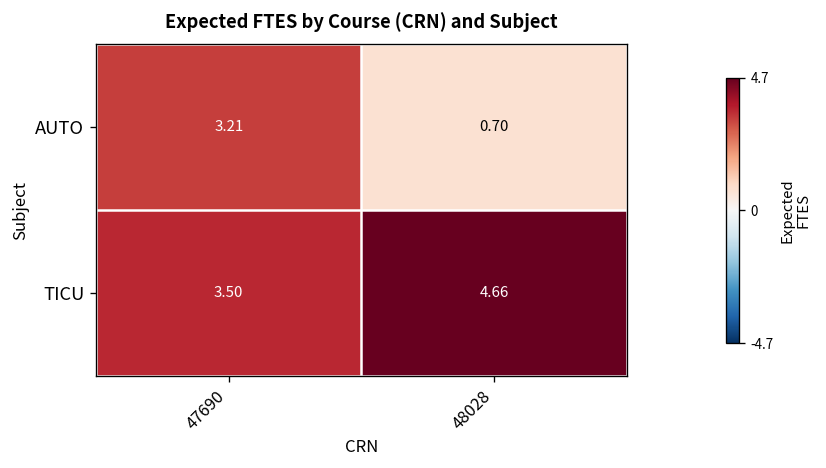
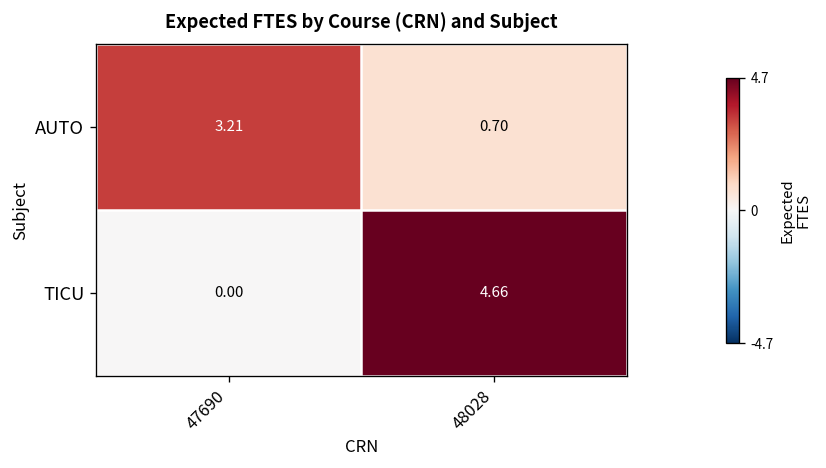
  {
    "AUTO": {
      "47690": 3.21,
      "48028": 0.70
    },
    "TICU": {
-     "47690": 3.50,
+     "47690": 0.00,
      "48028": 4.66
    }
  }
